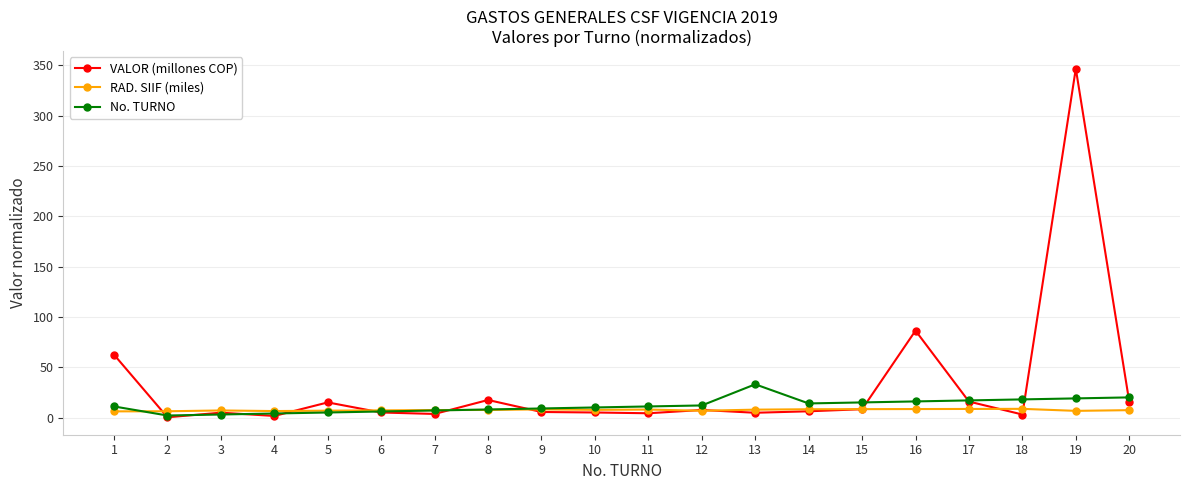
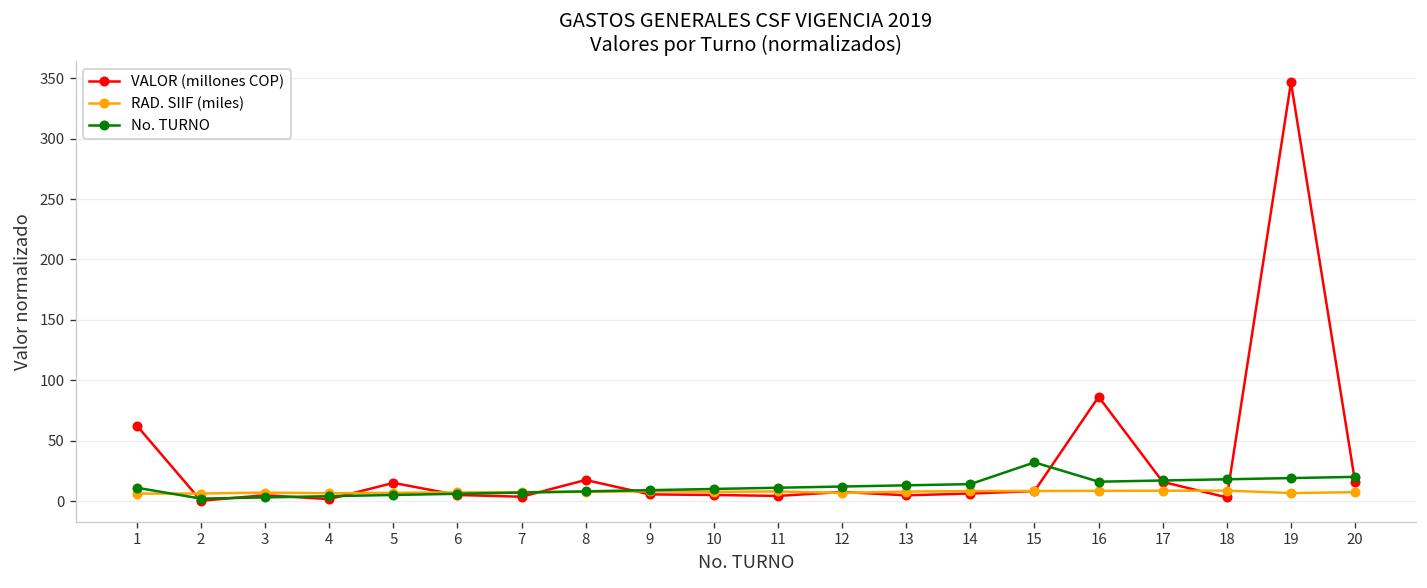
  {
    "VALOR (millones COP)": {
      "1": 62,
      "5": 15,
      "7": 4,
      "8": 17,
      "9": 6,
      "10": 5,
      "11": 4,
      "13": 5,
      "16": 86,
      "18": 3,
      "19": 347,
      "20": 16
    },
    "RAD. SIIF (miles)": {
      "1": 6,
      "2": 6,
      "11": 8,
      "13": 8,
      "16": 8,
      "17": 9,
      "18": 9,
      "19": 7,
      "20": 7
    },
    "No. TURNO": {
      "1": 11,
      "11": 11,
      "12": 12,
-     "13": 33,
+     "13": 13,
      "14": 14,
-     "15": 15,
+     "15": 32,
      "16": 16,
      "18": 18,
      "19": 19,
      "20": 20
    }
  }
